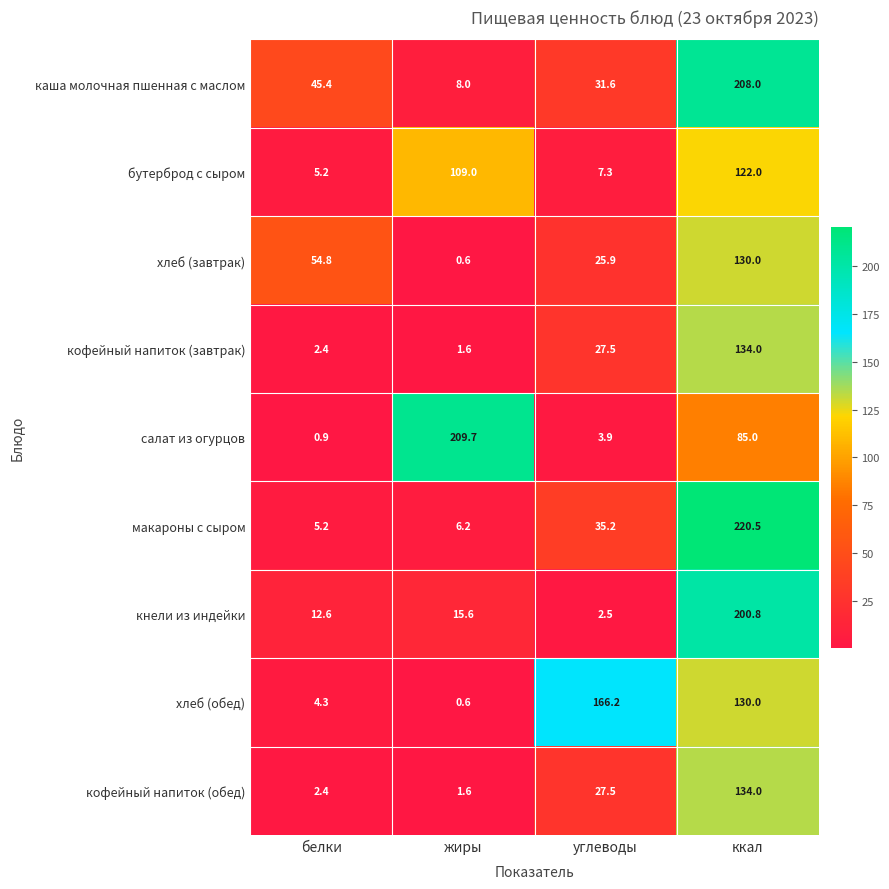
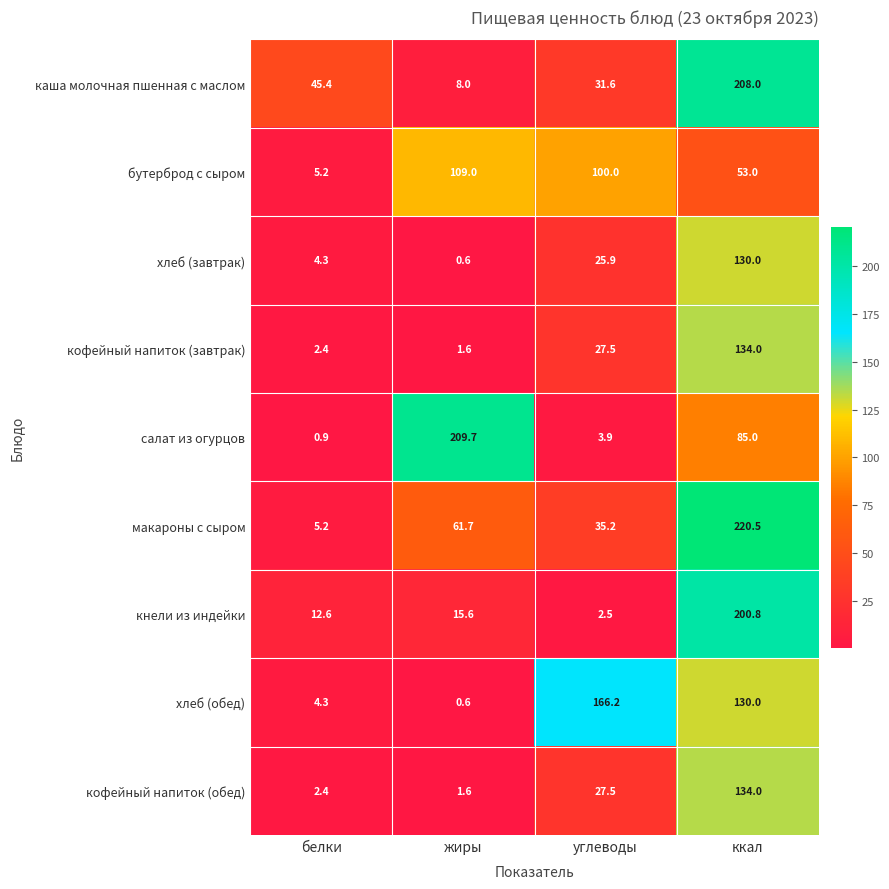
  {
    "каша молочная пшенная с маслом": {
      "белки": 45.4,
      "жиры": 8.0,
      "углеводы": 31.6,
      "ккал": 208.0
    },
    "бутерброд с сыром": {
      "белки": 5.2,
      "жиры": 109.0,
-     "углеводы": 7.3,
-     "ккал": 122.0
+     "углеводы": 100.0,
+     "ккал": 53.0
    },
    "хлеб (завтрак)": {
-     "белки": 54.8,
+     "белки": 4.3,
      "жиры": 0.6,
      "углеводы": 25.9,
      "ккал": 130.0
    },
    "кофейный напиток (завтрак)": {
      "белки": 2.4,
      "жиры": 1.6,
      "углеводы": 27.5,
      "ккал": 134.0
    },
    "салат из огурцов": {
      "белки": 0.9,
      "жиры": 209.7,
      "углеводы": 3.9,
      "ккал": 85.0
    },
    "макароны с сыром": {
      "белки": 5.2,
-     "жиры": 6.2,
+     "жиры": 61.7,
      "углеводы": 35.2,
      "ккал": 220.5
    },
    "кнели из индейки": {
      "белки": 12.6,
      "жиры": 15.6,
      "углеводы": 2.5,
      "ккал": 200.8
    },
    "хлеб (обед)": {
      "белки": 4.3,
      "жиры": 0.6,
      "углеводы": 166.2,
      "ккал": 130.0
    },
    "кофейный напиток (обед)": {
      "белки": 2.4,
      "жиры": 1.6,
      "углеводы": 27.5,
      "ккал": 134.0
    }
  }
